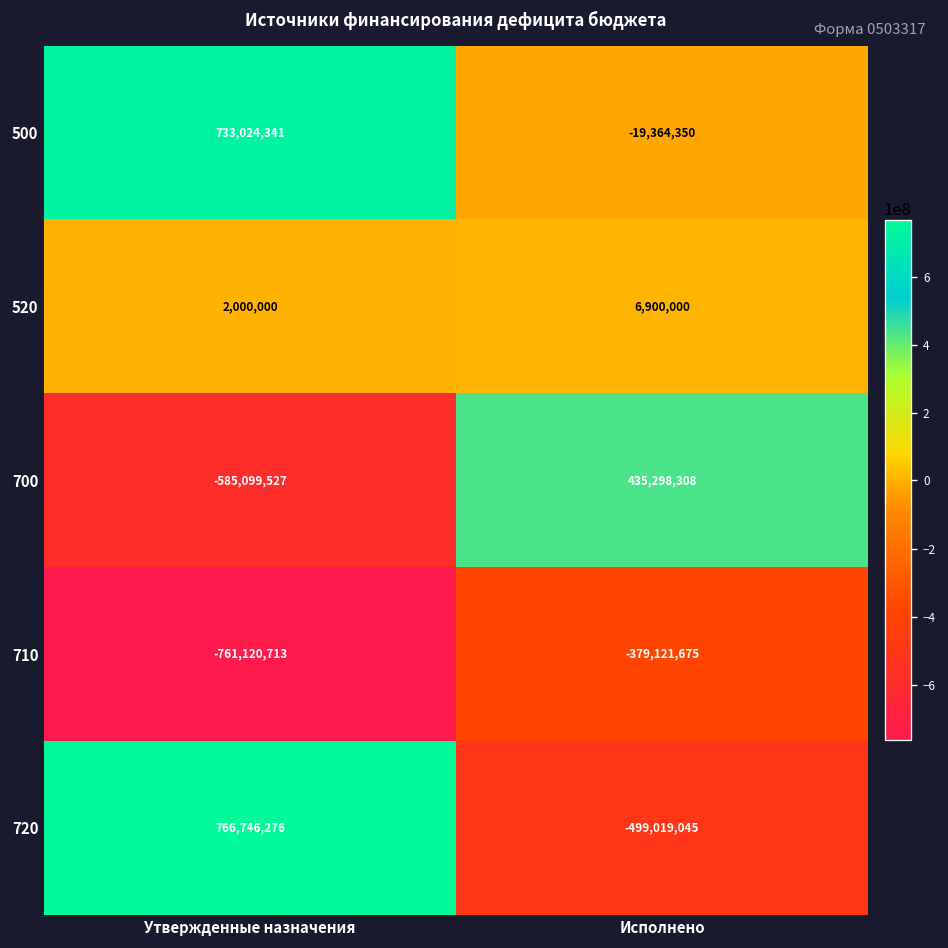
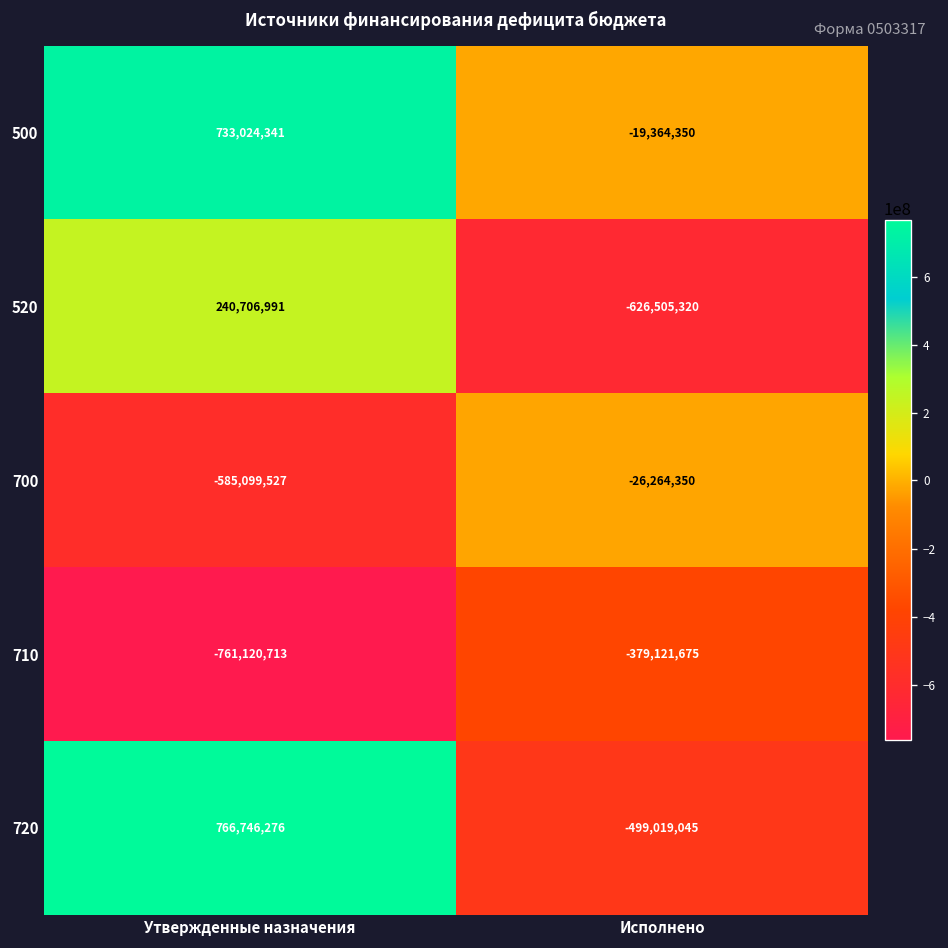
  {
    "500": {
      "Утвержденные назначения": "733,024,341",
      "Исполнено": "-19,364,350"
    },
    "520": {
-     "Утвержденные назначения": "2,000,000",
-     "Исполнено": "6,900,000"
+     "Утвержденные назначения": "240,706,991",
+     "Исполнено": "-626,505,320"
    },
    "700": {
      "Утвержденные назначения": "-585,099,527",
-     "Исполнено": "435,298,308"
+     "Исполнено": "-26,264,350"
    },
    "710": {
      "Утвержденные назначения": "-761,120,713",
      "Исполнено": "-379,121,675"
    },
    "720": {
      "Утвержденные назначения": "766,746,276",
      "Исполнено": "-499,019,045"
    }
  }
